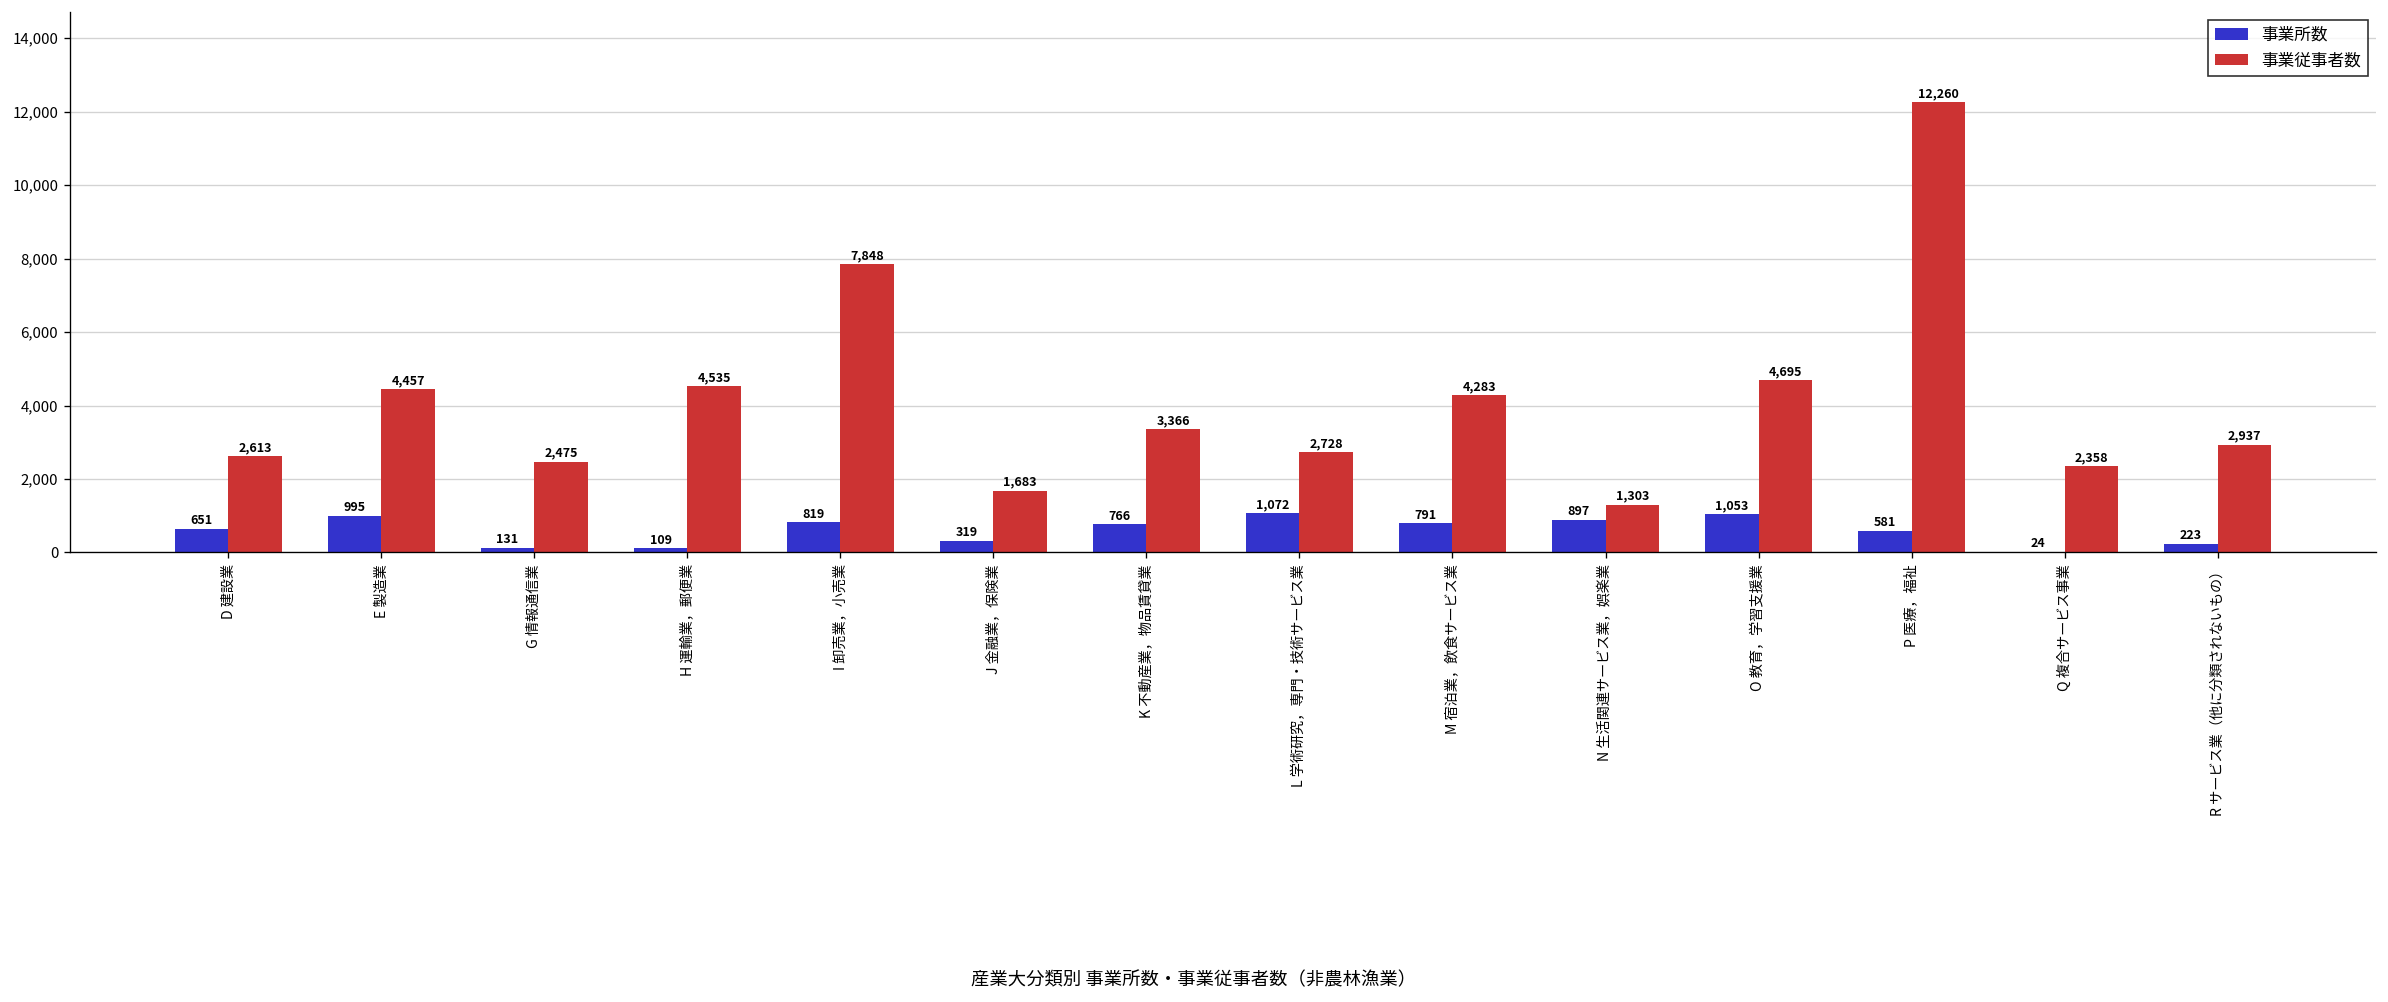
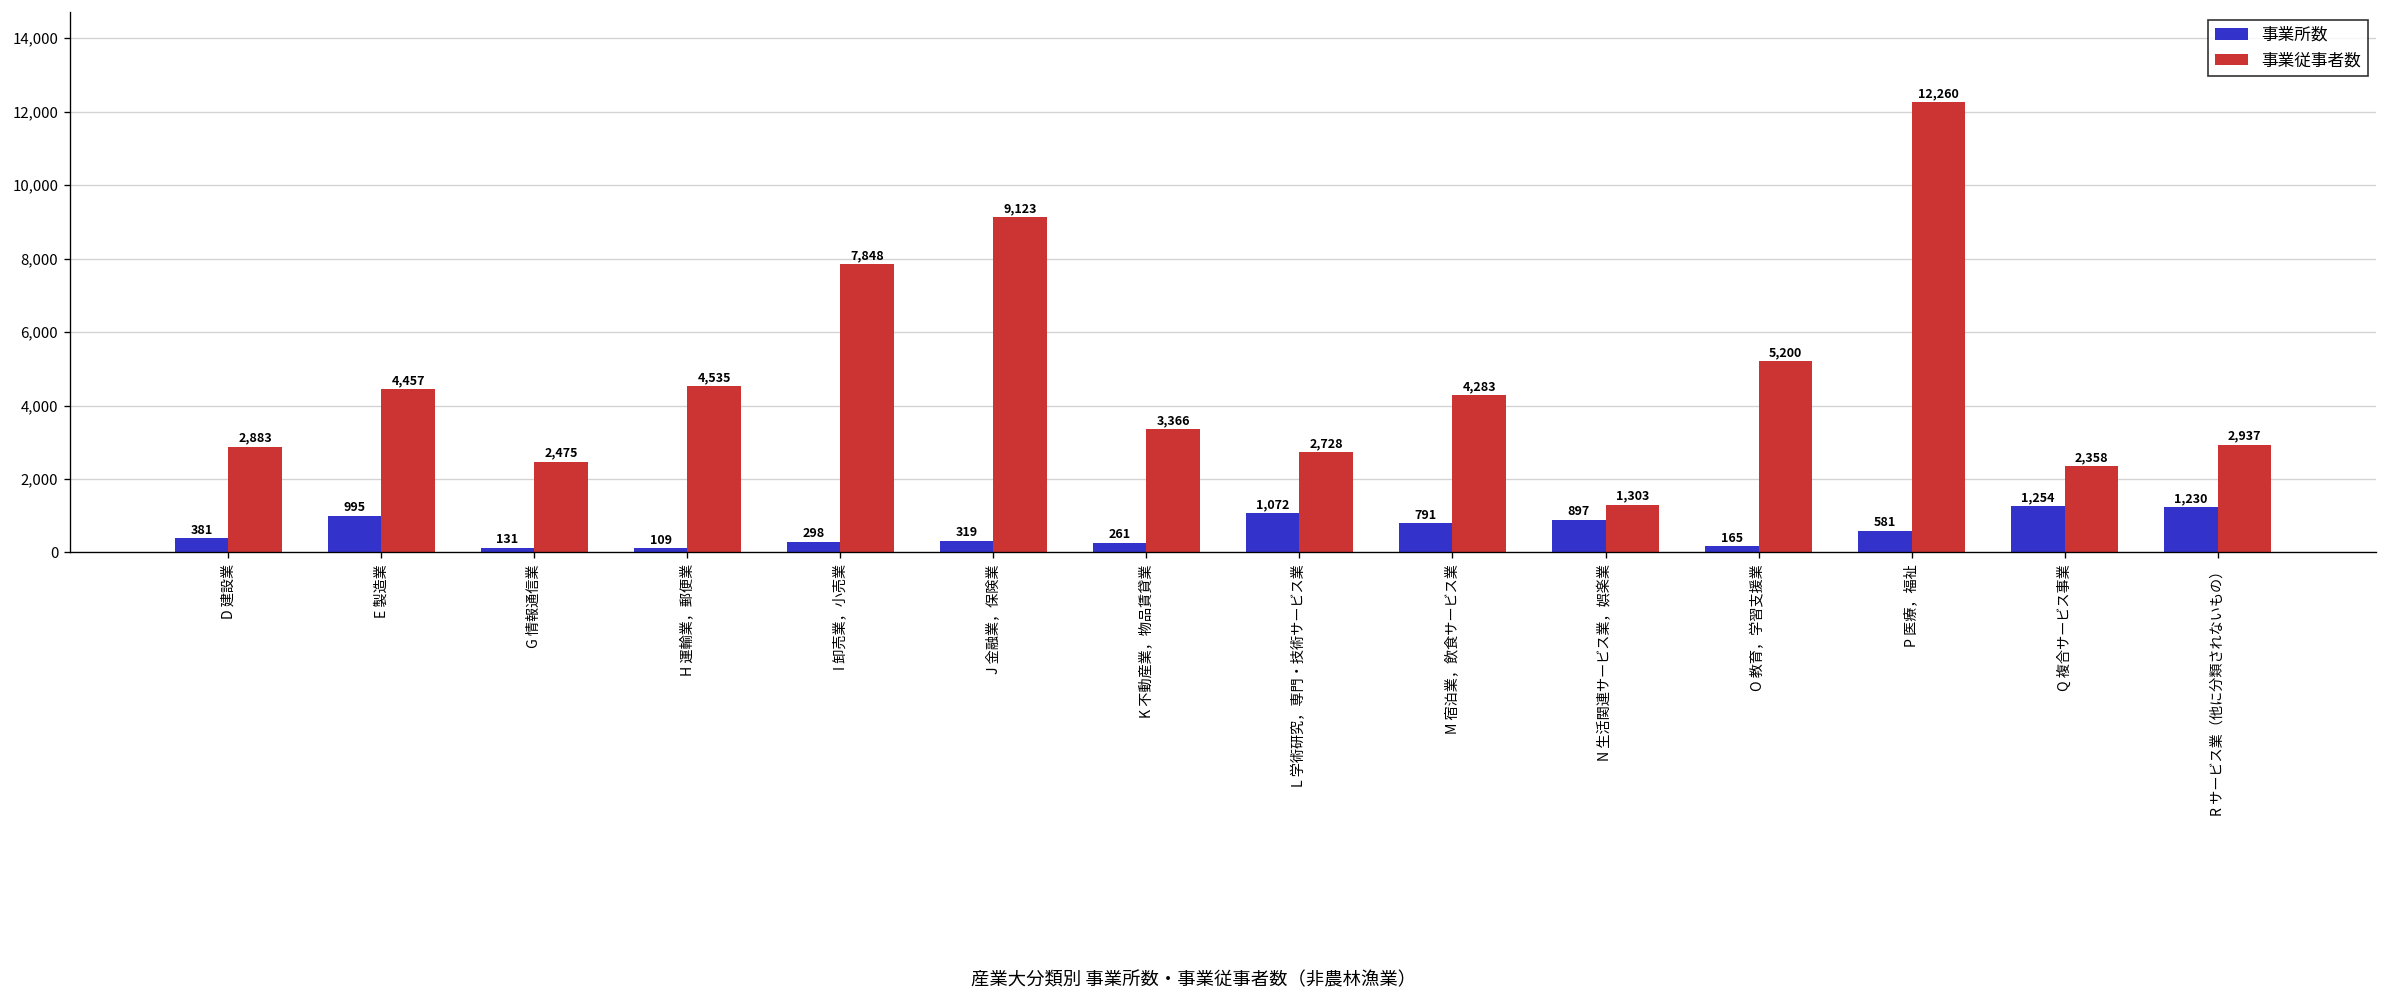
  {
    "事業所数": {
-     "D 建設業": "651",
+     "D 建設業": "381",
      "E 製造業": "995",
      "G 情報通信業": "131",
      "H 運輸業，郵便業": "109",
-     "I 卸売業，小売業": "819",
+     "I 卸売業，小売業": "298",
      "J 金融業，保険業": "319",
-     "K 不動産業，物品賃貸業": "766",
+     "K 不動産業，物品賃貸業": "261",
      "L 学術研究，専門・技術サービス業": "1,072",
      "M 宿泊業，飲食サービス業": "791",
      "N 生活関連サービス業，娯楽業": "897",
-     "O 教育，学習支援業": "1,053",
+     "O 教育，学習支援業": "165",
      "P 医療，福祉": "581",
-     "Q 複合サービス事業": "24",
-     "R サービス業（他に分類されないもの）": "223"
+     "Q 複合サービス事業": "1,254",
+     "R サービス業（他に分類されないもの）": "1,230"
    },
    "事業従事者数": {
-     "D 建設業": "2,613",
+     "D 建設業": "2,883",
      "E 製造業": "4,457",
      "G 情報通信業": "2,475",
      "H 運輸業，郵便業": "4,535",
      "I 卸売業，小売業": "7,848",
-     "J 金融業，保険業": "1,683",
+     "J 金融業，保険業": "9,123",
      "K 不動産業，物品賃貸業": "3,366",
      "L 学術研究，専門・技術サービス業": "2,728",
      "M 宿泊業，飲食サービス業": "4,283",
      "N 生活関連サービス業，娯楽業": "1,303",
-     "O 教育，学習支援業": "4,695",
+     "O 教育，学習支援業": "5,200",
      "P 医療，福祉": "12,260",
      "Q 複合サービス事業": "2,358",
      "R サービス業（他に分類されないもの）": "2,937"
    }
  }
